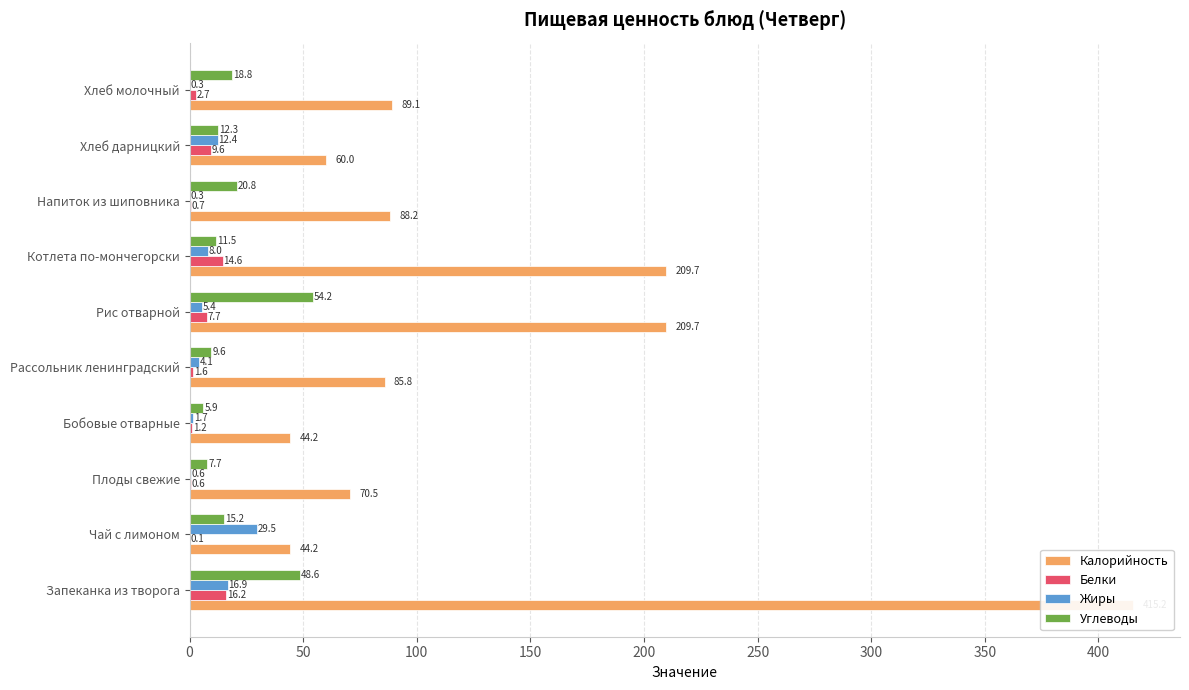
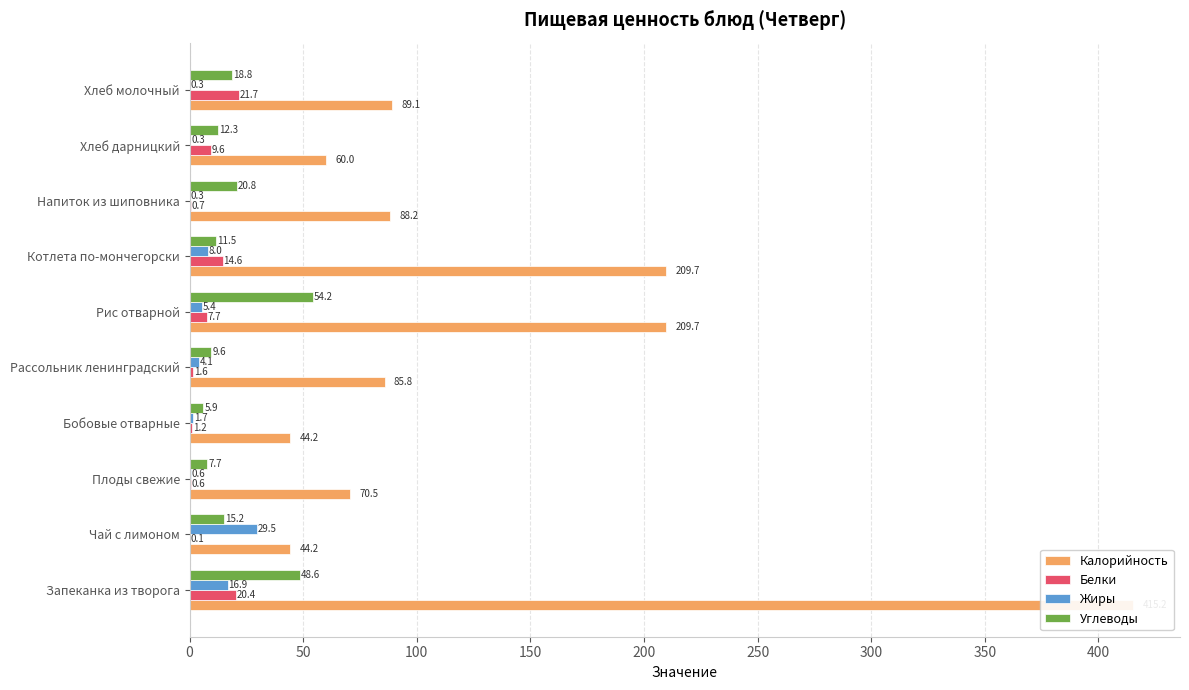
  {
    "Калорийность": {
      "Хлеб молочный": 89.1,
      "Хлеб дарницкий": 60.0,
      "Напиток из шиповника": 88.2,
      "Котлета по-мончегорски": 209.7,
      "Рис отварной": 209.7,
      "Рассольник ленинградский": 85.8,
      "Бобовые отварные": 44.2,
      "Плоды свежие": 70.5,
      "Чай с лимоном": 44.2
    },
    "Белки": {
-     "Хлеб молочный": 2.7,
+     "Хлеб молочный": 21.7,
      "Хлеб дарницкий": 9.6,
      "Напиток из шиповника": 0.7,
      "Котлета по-мончегорски": 14.6,
      "Рис отварной": 7.7,
      "Рассольник ленинградский": 1.6,
      "Бобовые отварные": 1.2,
      "Плоды свежие": 0.6,
      "Чай с лимоном": 0.1,
-     "Запеканка из творога": 16.2
+     "Запеканка из творога": 20.4
    },
    "Жиры": {
      "Хлеб молочный": 0.3,
-     "Хлеб дарницкий": 12.4,
+     "Хлеб дарницкий": 0.3,
      "Напиток из шиповника": 0.3,
      "Котлета по-мончегорски": 8.0,
      "Рис отварной": 5.4,
      "Рассольник ленинградский": 4.1,
      "Бобовые отварные": 1.7,
      "Плоды свежие": 0.6,
      "Чай с лимоном": 29.5,
      "Запеканка из творога": 16.9
    },
    "Углеводы": {
      "Хлеб молочный": 18.8,
      "Хлеб дарницкий": 12.3,
      "Напиток из шиповника": 20.8,
      "Котлета по-мончегорски": 11.5,
      "Рис отварной": 54.2,
      "Рассольник ленинградский": 9.6,
      "Бобовые отварные": 5.9,
      "Плоды свежие": 7.7,
      "Чай с лимоном": 15.2,
      "Запеканка из творога": 48.6
    }
  }
